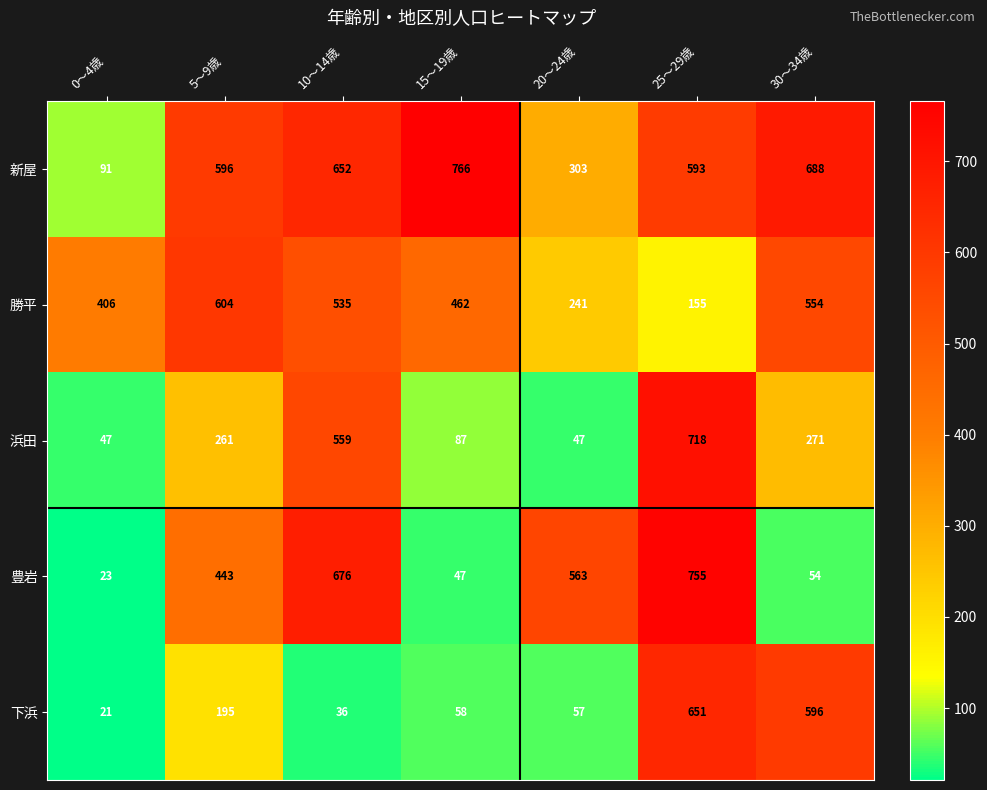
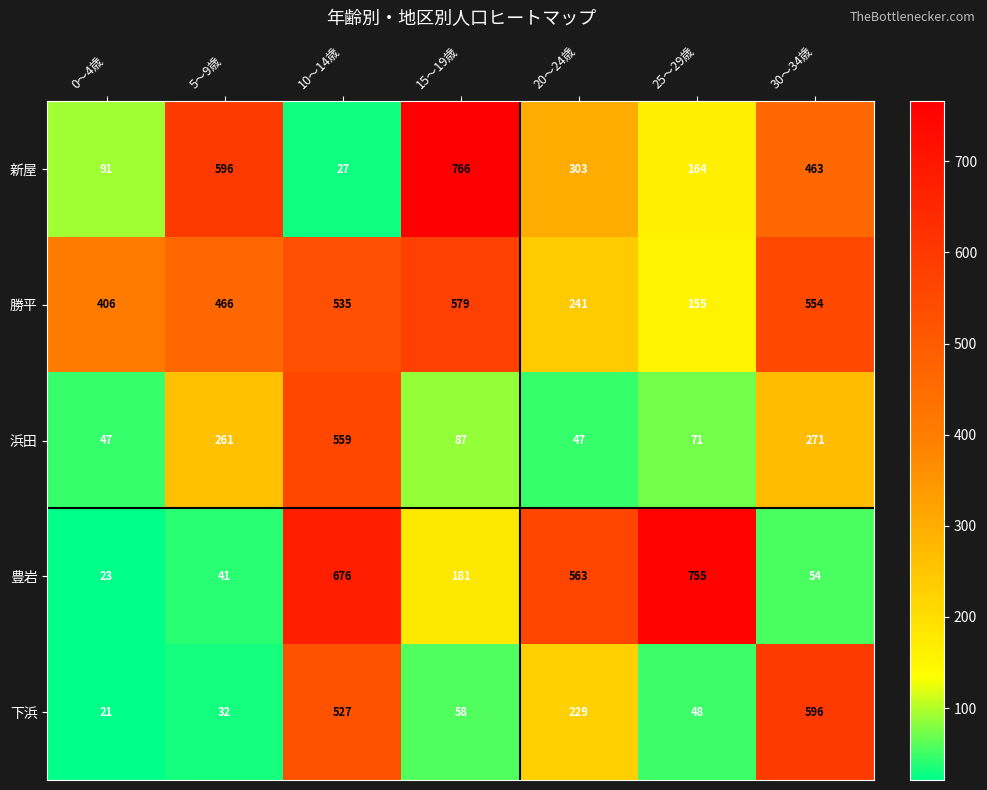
  {
    "新屋": {
      "0～4歳": 91,
      "5～9歳": 596,
-     "10～14歳": 652,
+     "10～14歳": 27,
      "15～19歳": 766,
      "20～24歳": 303,
-     "25～29歳": 593,
-     "30～34歳": 688
+     "25～29歳": 164,
+     "30～34歳": 463
    },
    "勝平": {
      "0～4歳": 406,
-     "5～9歳": 604,
+     "5～9歳": 466,
      "10～14歳": 535,
-     "15～19歳": 462,
+     "15～19歳": 579,
      "20～24歳": 241,
      "25～29歳": 155,
      "30～34歳": 554
    },
    "浜田": {
      "0～4歳": 47,
      "5～9歳": 261,
      "10～14歳": 559,
      "15～19歳": 87,
      "20～24歳": 47,
-     "25～29歳": 718,
+     "25～29歳": 71,
      "30～34歳": 271
    },
    "豊岩": {
      "0～4歳": 23,
-     "5～9歳": 443,
+     "5～9歳": 41,
      "10～14歳": 676,
-     "15～19歳": 47,
+     "15～19歳": 181,
      "20～24歳": 563,
      "25～29歳": 755,
      "30～34歳": 54
    },
    "下浜": {
      "0～4歳": 21,
-     "5～9歳": 195,
-     "10～14歳": 36,
+     "5～9歳": 32,
+     "10～14歳": 527,
      "15～19歳": 58,
-     "20～24歳": 57,
-     "25～29歳": 651,
+     "20～24歳": 229,
+     "25～29歳": 48,
      "30～34歳": 596
    }
  }
